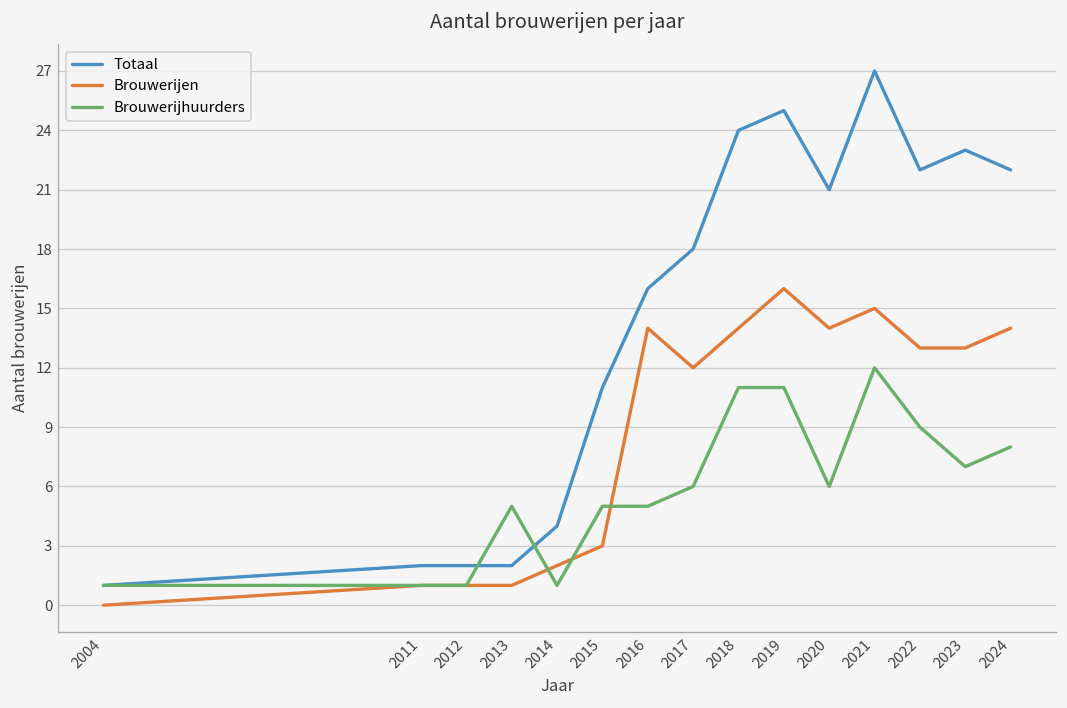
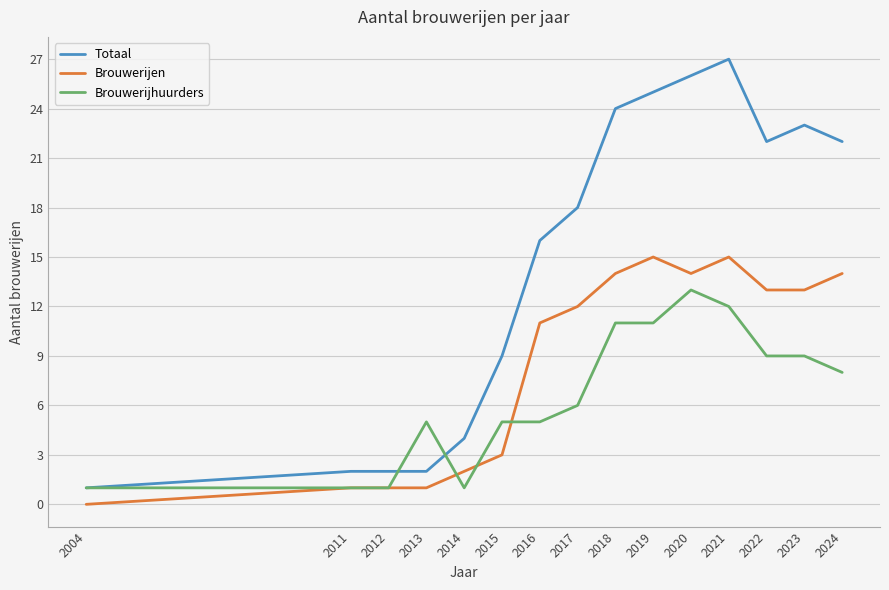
  {
    "Totaal": {
      "2011": 2,
      "2012": 2,
      "2013": 2,
      "2014": 4,
-     "2015": 11,
+     "2015": 9,
      "2016": 16,
      "2017": 18,
      "2018": 24,
      "2019": 25,
-     "2020": 21,
+     "2020": 26,
      "2021": 27,
      "2022": 22,
      "2023": 23,
      "2024": 22
    },
    "Brouwerijen": {
      "2004": 0,
      "2013": 1,
      "2014": 2,
      "2015": 3,
-     "2016": 14,
+     "2016": 11,
      "2017": 12,
      "2018": 14,
-     "2019": 16,
+     "2019": 15,
      "2020": 14,
      "2021": 15,
      "2022": 13,
      "2023": 13,
      "2024": 14
    },
    "Brouwerijhuurders": {
      "2013": 5,
      "2014": 1,
      "2015": 5,
      "2016": 5,
      "2017": 6,
      "2018": 11,
      "2019": 11,
-     "2020": 6,
+     "2020": 13,
      "2021": 12,
      "2022": 9,
-     "2023": 7,
+     "2023": 9,
      "2024": 8
    }
  }
